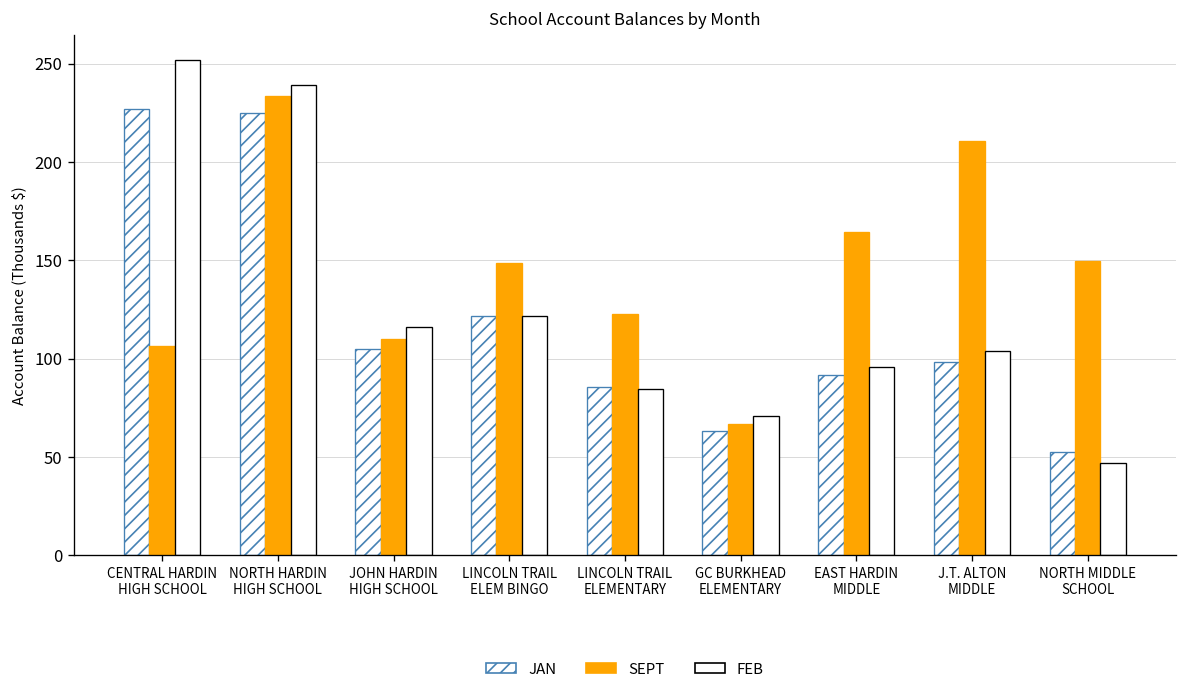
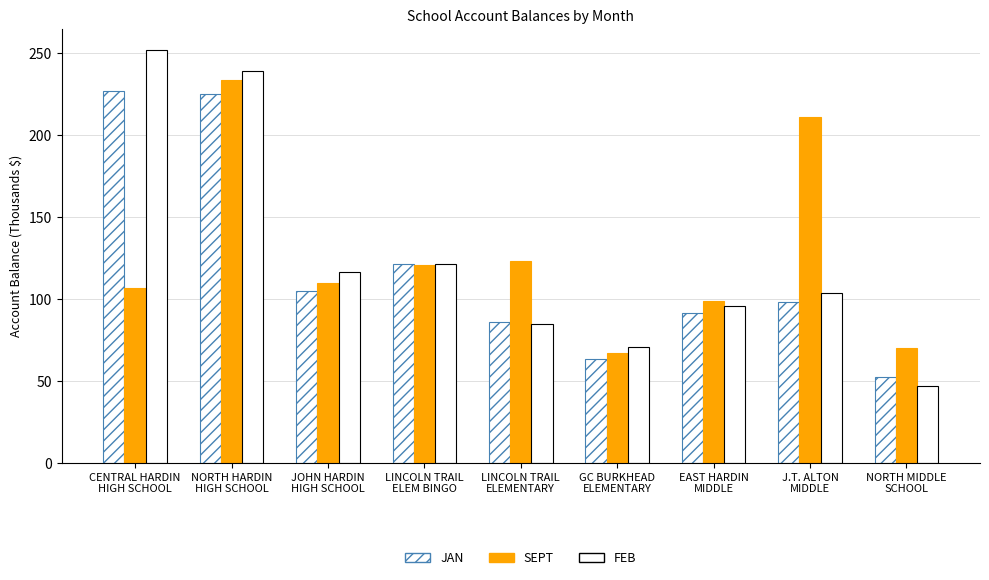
  {
    "SEPT": {
      "CENTRAL HARDIN HIGH SCHOOL": 107,
      "NORTH HARDIN HIGH SCHOOL": 234,
      "JOHN HARDIN HIGH SCHOOL": 110,
-     "LINCOLN TRAIL ELEM BINGO": 148,
+     "LINCOLN TRAIL ELEM BINGO": 121,
      "LINCOLN TRAIL ELEMENTARY": 123,
      "GC BURKHEAD ELEMENTARY": 67,
-     "EAST HARDIN MIDDLE": 164,
+     "EAST HARDIN MIDDLE": 99,
      "J.T. ALTON MIDDLE": 211,
-     "NORTH MIDDLE SCHOOL": 149
+     "NORTH MIDDLE SCHOOL": 70
    }
  }
